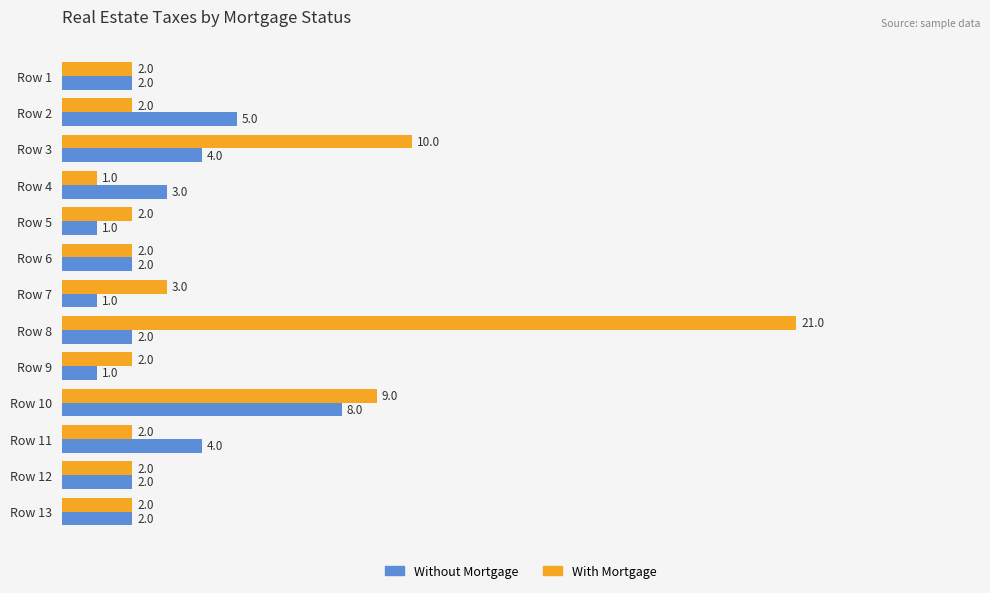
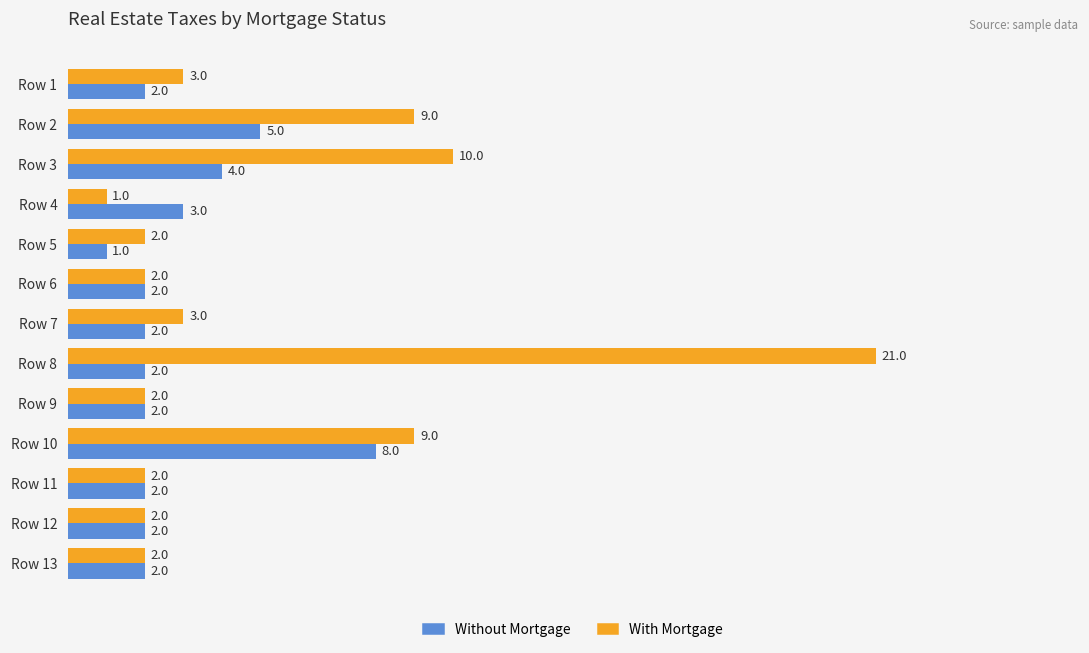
  {
    "Without Mortgage": {
      "Row 1": 2.0,
      "Row 2": 5.0,
      "Row 3": 4.0,
      "Row 4": 3.0,
      "Row 5": 1.0,
      "Row 6": 2.0,
-     "Row 7": 1.0,
+     "Row 7": 2.0,
      "Row 8": 2.0,
-     "Row 9": 1.0,
+     "Row 9": 2.0,
      "Row 10": 8.0,
-     "Row 11": 4.0,
+     "Row 11": 2.0,
      "Row 12": 2.0,
      "Row 13": 2.0
    },
    "With Mortgage": {
-     "Row 1": 2.0,
-     "Row 2": 2.0,
+     "Row 1": 3.0,
+     "Row 2": 9.0,
      "Row 3": 10.0,
      "Row 4": 1.0,
      "Row 5": 2.0,
      "Row 6": 2.0,
      "Row 7": 3.0,
      "Row 8": 21.0,
      "Row 9": 2.0,
      "Row 10": 9.0,
      "Row 11": 2.0,
      "Row 12": 2.0,
      "Row 13": 2.0
    }
  }
